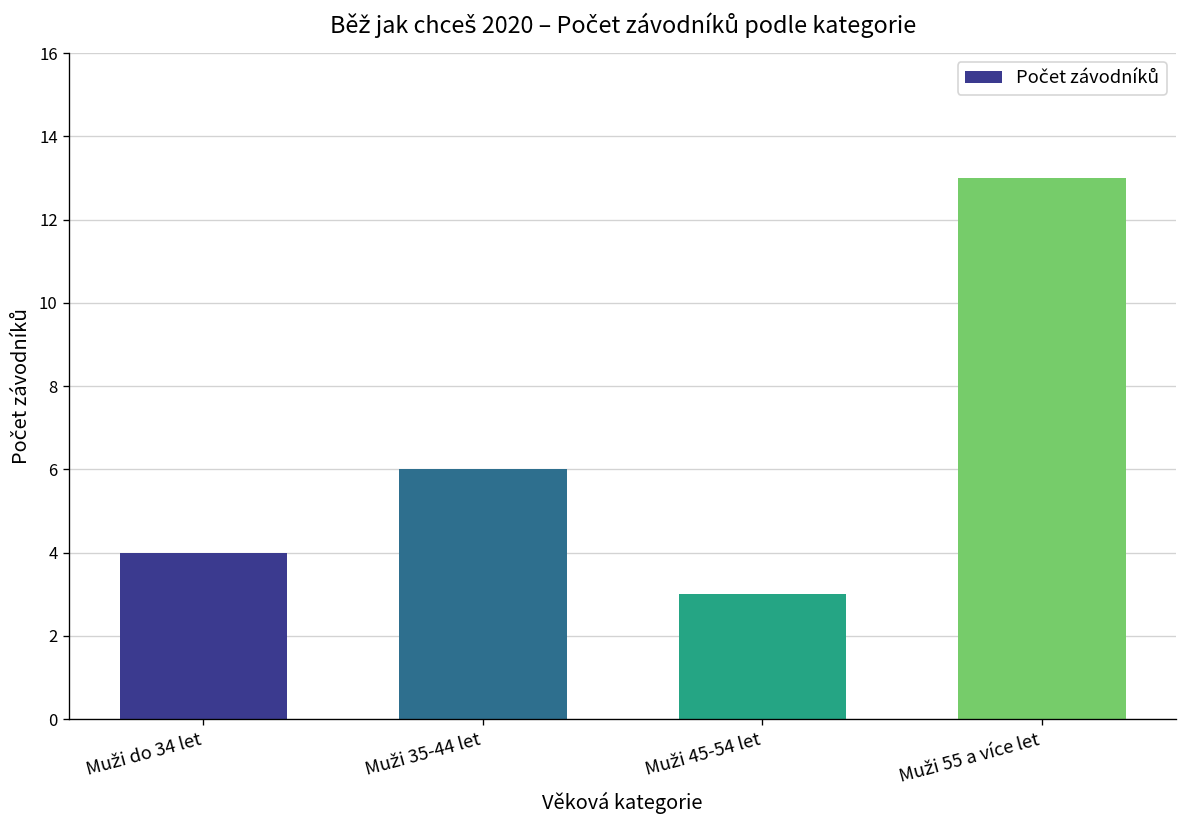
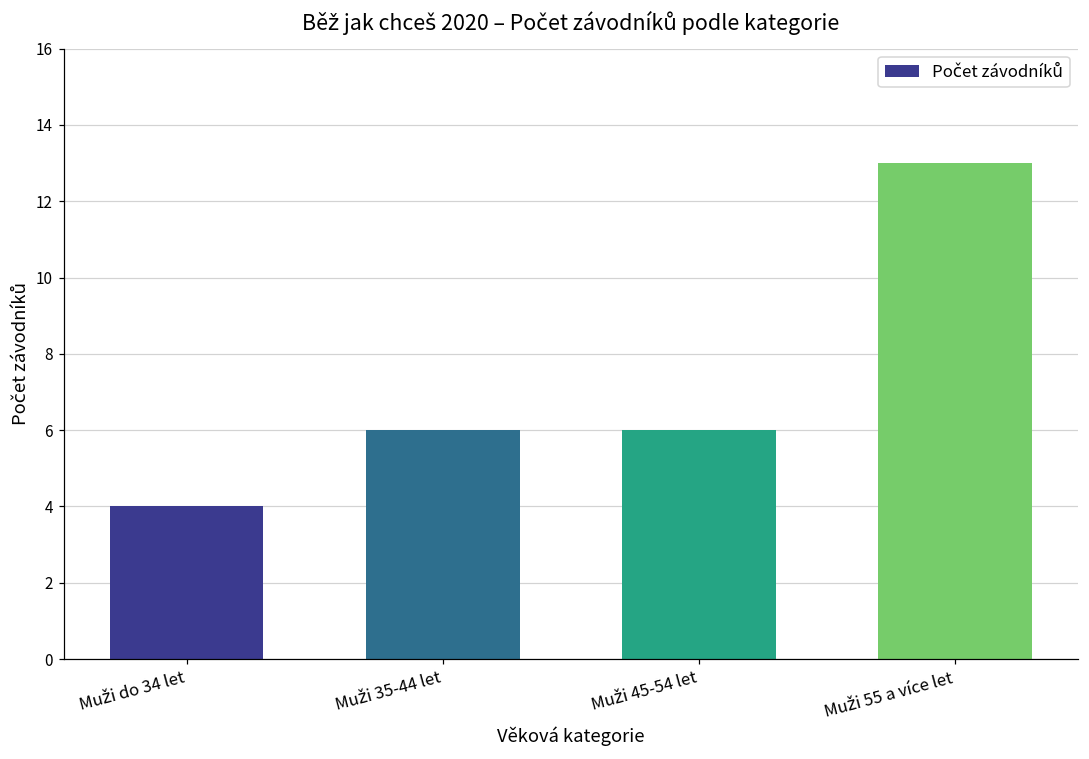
  {
    "Muži do 34 let": 4,
    "Muži 35-44 let": 6,
-   "Muži 45-54 let": 3,
+   "Muži 45-54 let": 6,
    "Muži 55 a více let": 13
  }
